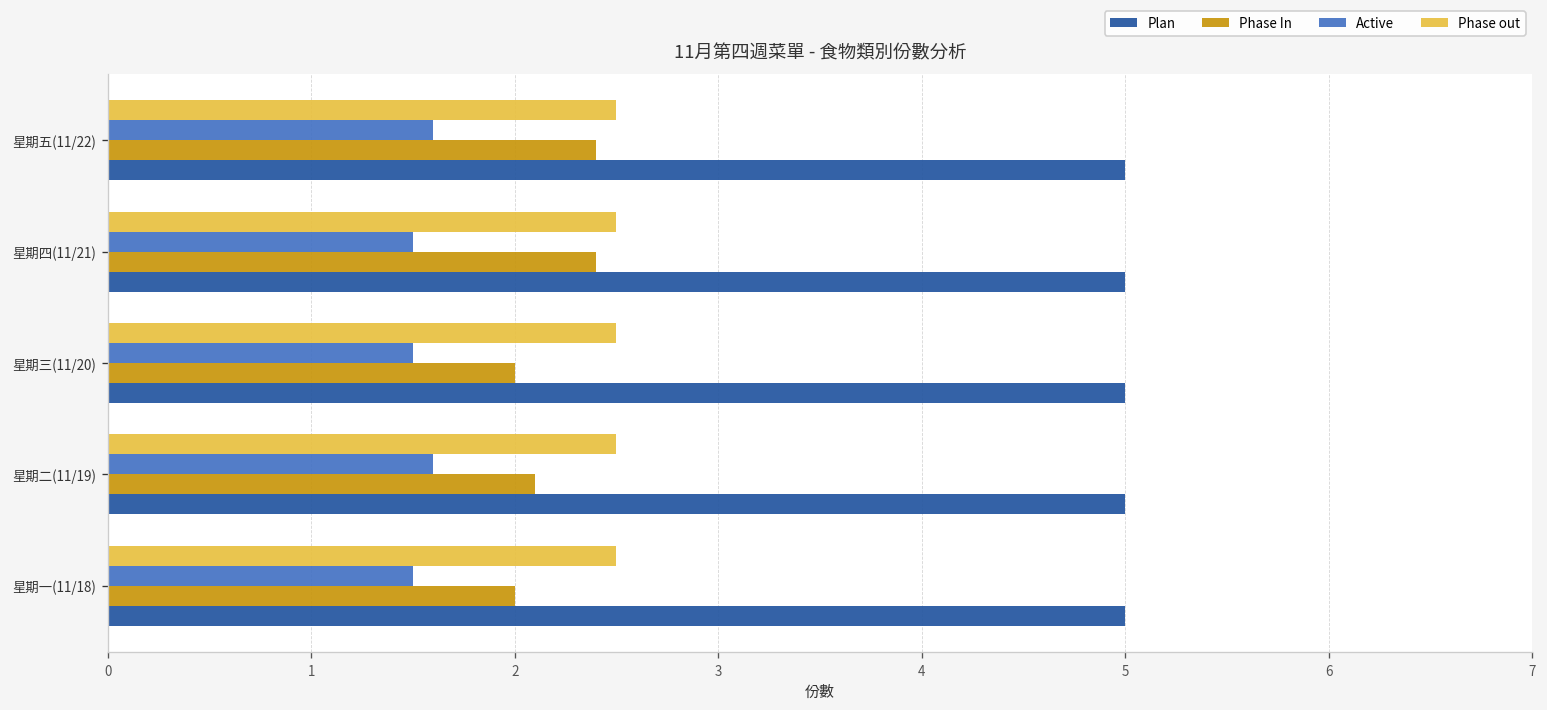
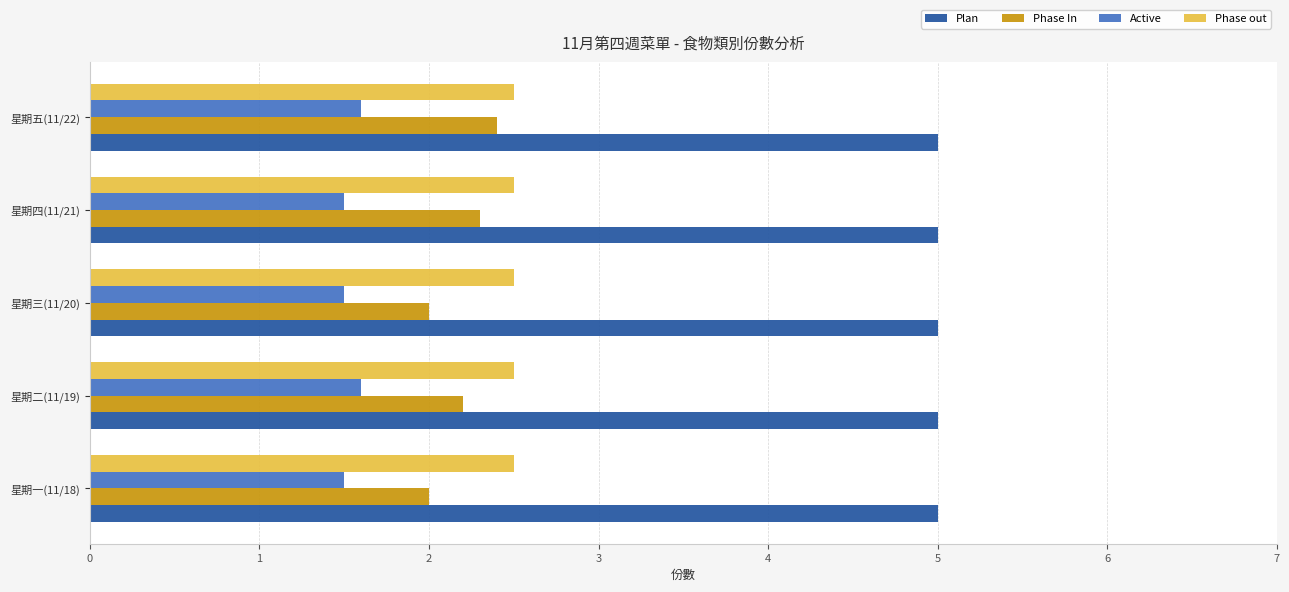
  {
    "Phase In": {
      "星期五(11/22)": 2.4,
-     "星期四(11/21)": 2.4,
+     "星期四(11/21)": 2.3,
      "星期三(11/20)": 2.0,
-     "星期二(11/19)": 2.1,
+     "星期二(11/19)": 2.2,
      "星期一(11/18)": 2.0
    },
    "Phase out": {
      "星期五(11/22)": 2.5,
      "星期四(11/21)": 2.5,
      "星期三(11/20)": 2.5,
      "星期二(11/19)": 2.5,
      "星期一(11/18)": 2.5
    }
  }
